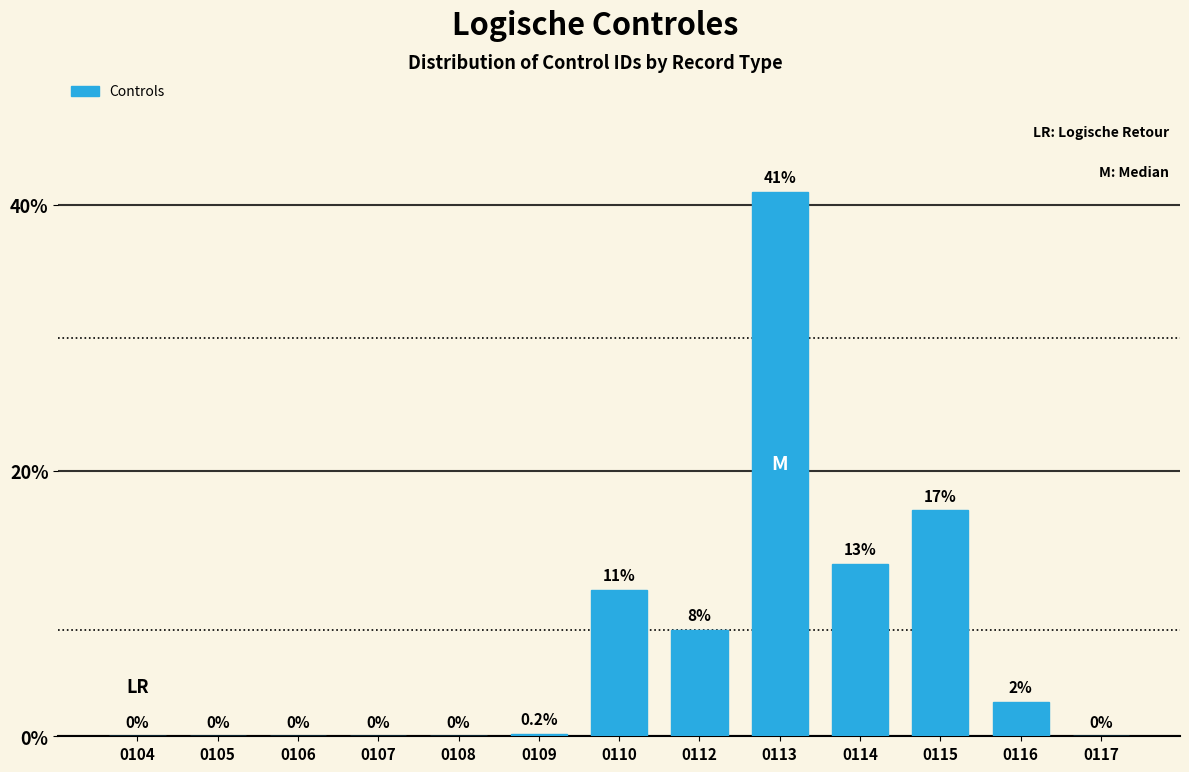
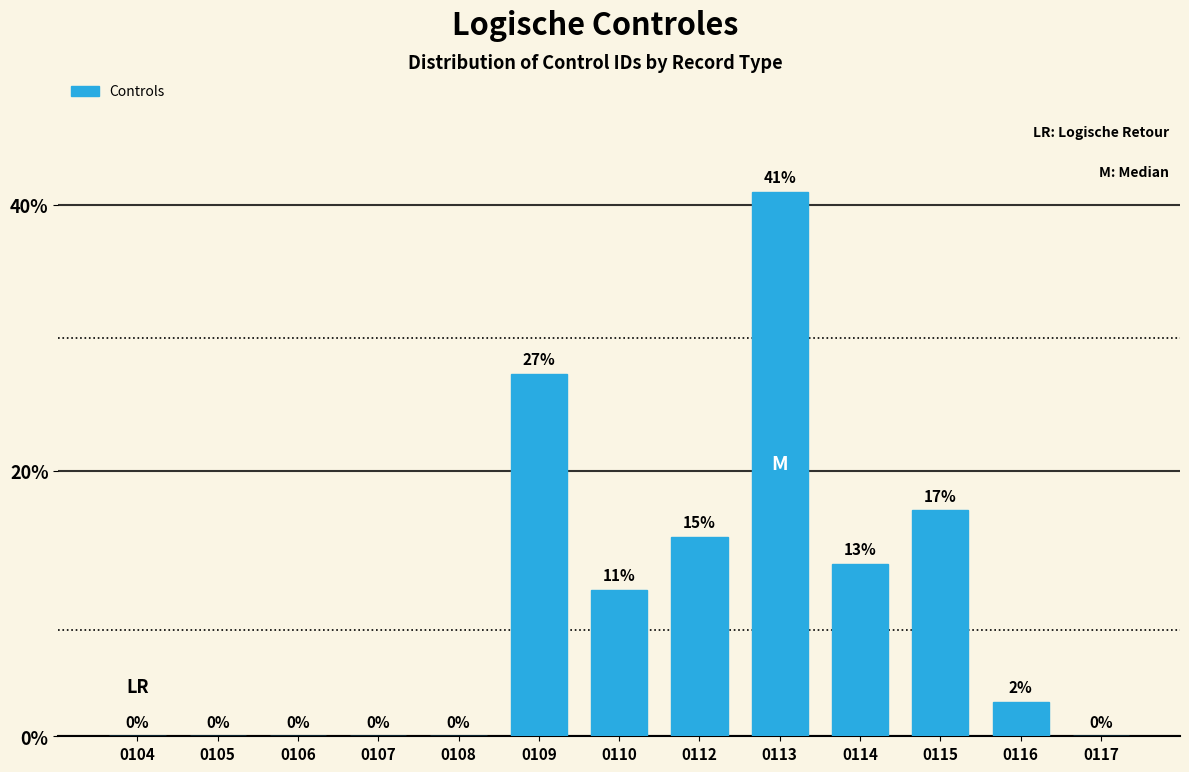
  {
    "0104": "0%",
    "0105": "0%",
    "0106": "0%",
    "0107": "0%",
    "0108": "0%",
-   "0109": "0.2%",
+   "0109": "27%",
    "0110": "11%",
-   "0112": "8%",
+   "0112": "15%",
    "0113": "41%",
    "0114": "13%",
    "0115": "17%",
    "0117": "0%"
  }
